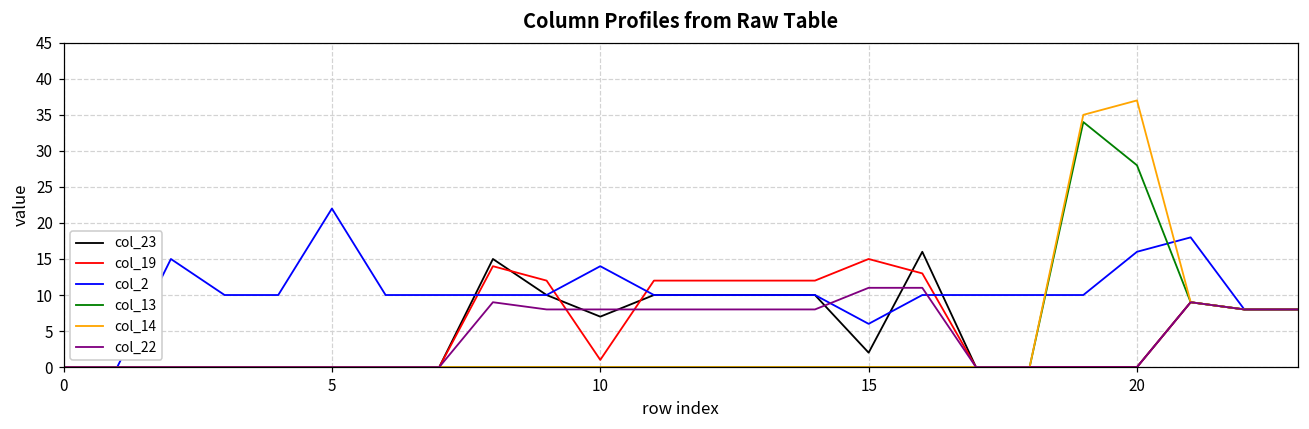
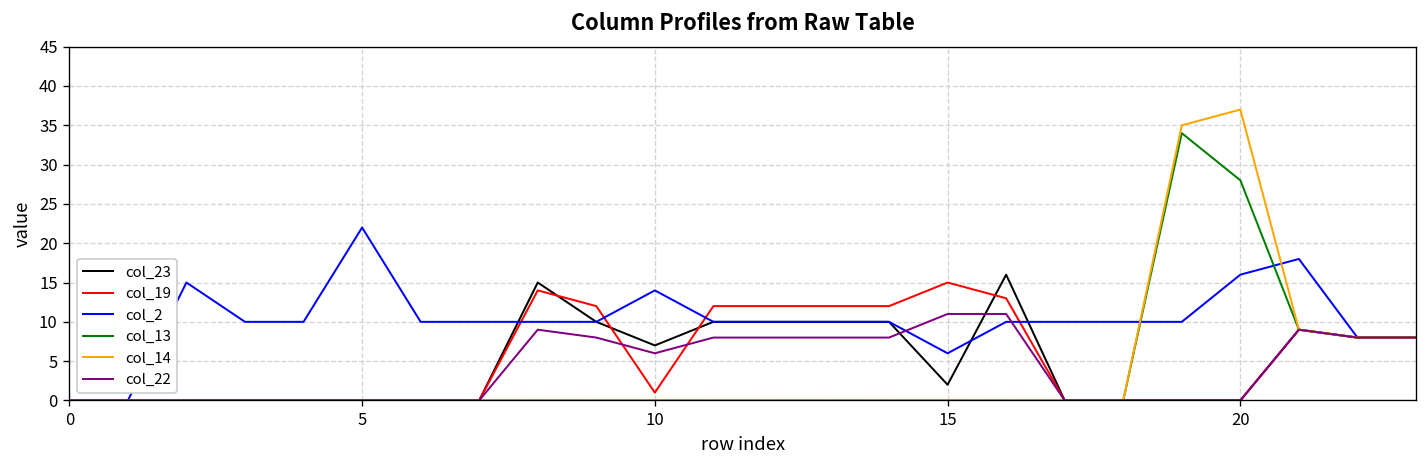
  {
    "col_23": {
      "10": 7,
      "15": 2
    },
    "col_19": {
      "10": 1,
      "15": 15
    },
    "col_2": {
      "5": 22,
      "10": 14,
      "15": 6,
      "20": 16
    },
    "col_13": {
      "20": 28
    },
    "col_14": {
      "20": 37
    },
    "col_22": {
-     "10": 8,
+     "10": 6,
      "15": 11
    }
  }
